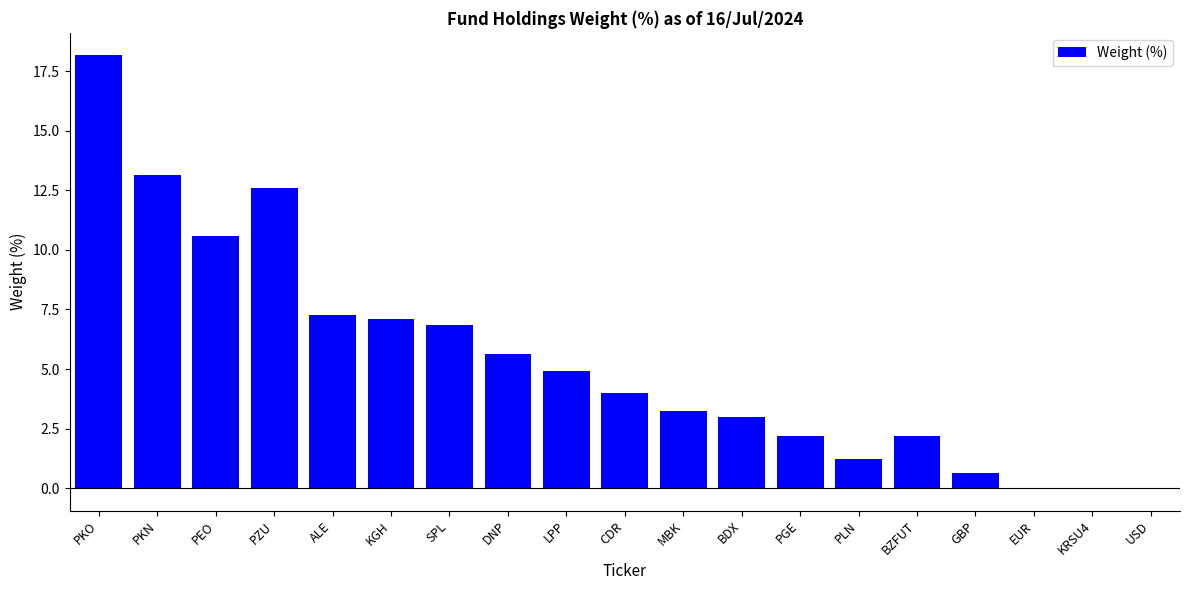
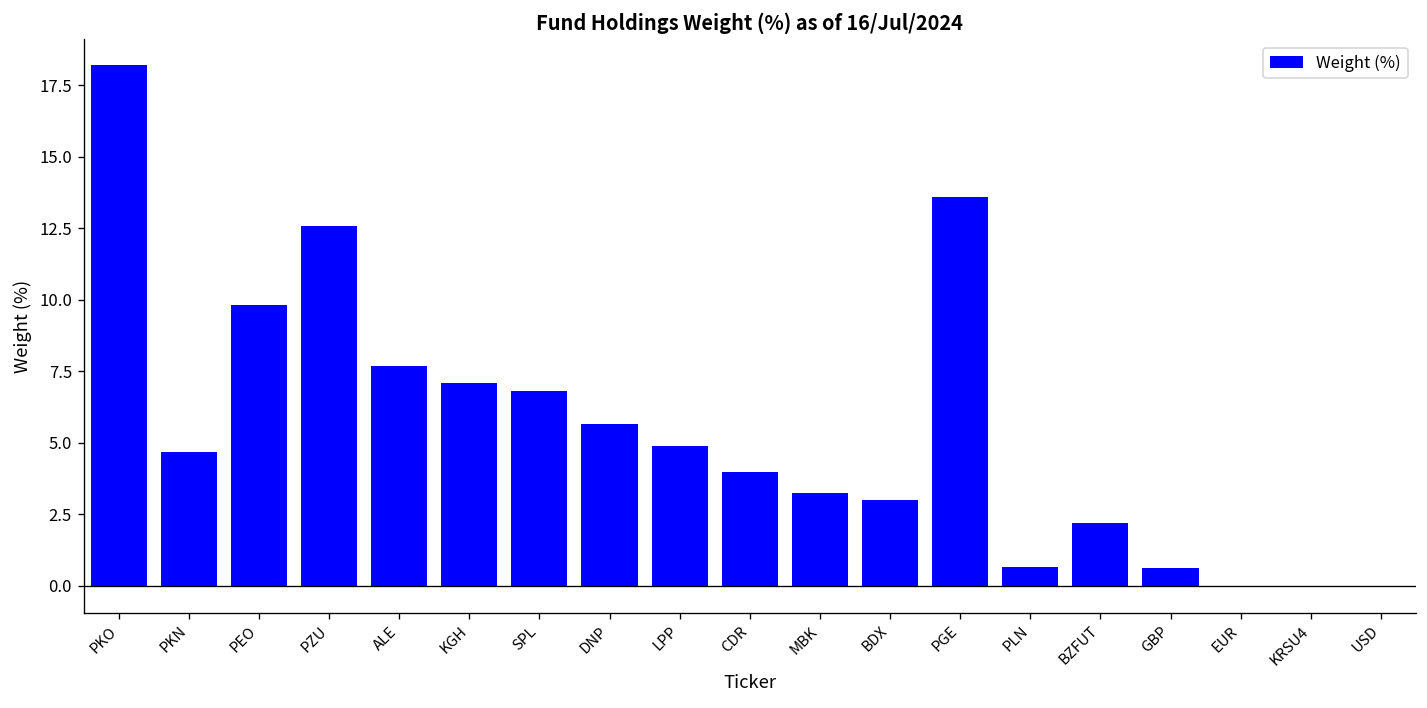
  {
    "PKO": 18.2,
-   "PKN": 13.2,
-   "PEO": 10.6,
+   "PKN": 4.7,
+   "PEO": 9.8,
    "PZU": 12.6,
-   "ALE": 7.3,
+   "ALE": 7.7,
    "KGH": 7.1,
    "SPL": 6.8,
    "DNP": 5.7,
    "LPP": 4.9,
    "CDR": 4.0,
    "MBK": 3.2,
    "BDX": 3.0,
-   "PGE": 2.2,
-   "PLN": 1.2,
+   "PGE": 13.6,
+   "PLN": 0.7,
    "BZFUT": 2.2,
    "GBP": 0.6,
    "EUR": 0.0,
    "KRSU4": 0.0
  }
